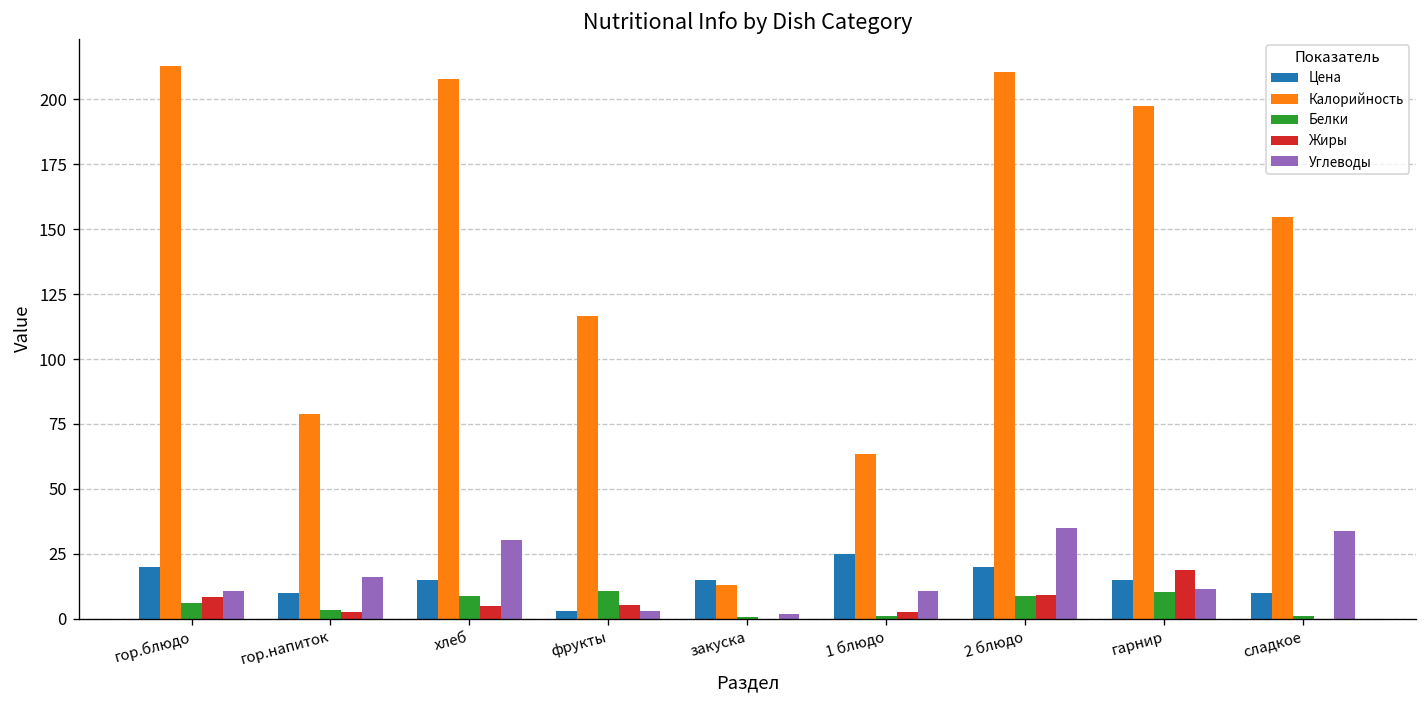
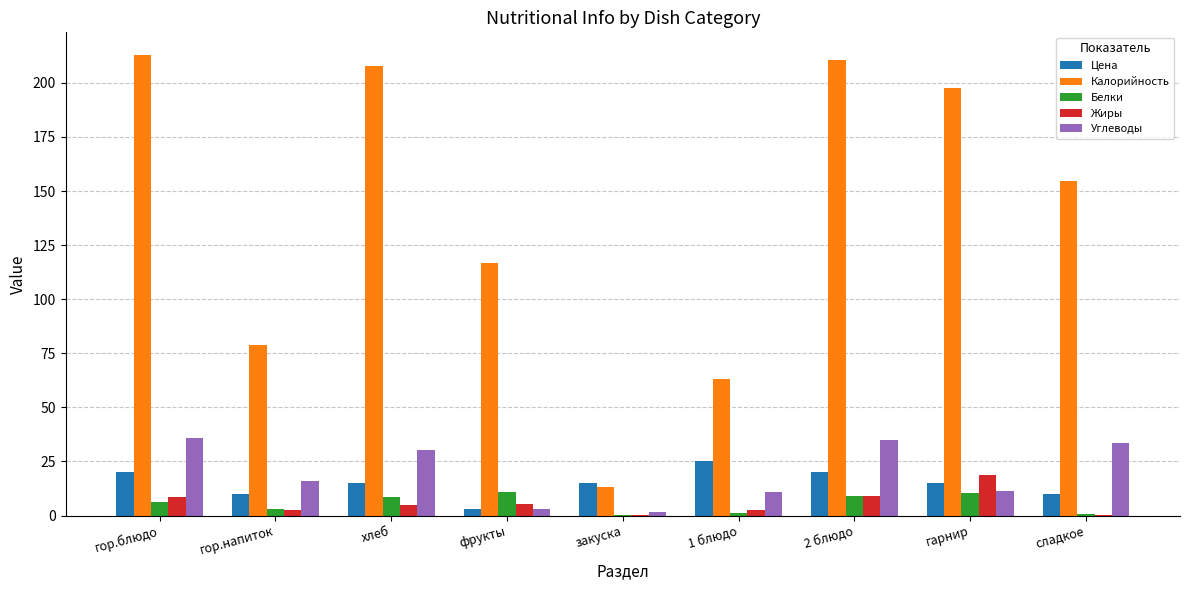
  {
    "Цена": {
      "гор.блюдо": 20,
      "гор.напиток": 10,
      "хлеб": 15,
      "фрукты": 3,
      "закуска": 15,
      "1 блюдо": 25,
      "2 блюдо": 20,
      "гарнир": 15,
      "сладкое": 10
    },
    "Калорийность": {
      "гор.блюдо": 213,
      "гор.напиток": 79,
      "хлеб": 208,
      "фрукты": 117,
      "закуска": 13,
      "1 блюдо": 63,
      "2 блюдо": 211,
      "гарнир": 197,
      "сладкое": 155
    },
    "Белки": {
      "гор.блюдо": 6,
      "гор.напиток": 3,
      "хлеб": 9,
      "фрукты": 11,
      "1 блюдо": 1,
      "2 блюдо": 9,
      "гарнир": 10
    },
    "Жиры": {
      "гор.блюдо": 8,
      "гор.напиток": 3,
      "хлеб": 5,
      "фрукты": 5,
      "1 блюдо": 3,
      "2 блюдо": 9,
      "гарнир": 19
    },
    "Углеводы": {
-     "гор.блюдо": 11,
+     "гор.блюдо": 36,
      "гор.напиток": 16,
      "хлеб": 30,
      "фрукты": 3,
      "закуска": 2,
      "1 блюдо": 11,
      "2 блюдо": 35,
      "гарнир": 11,
      "сладкое": 34
    }
  }
